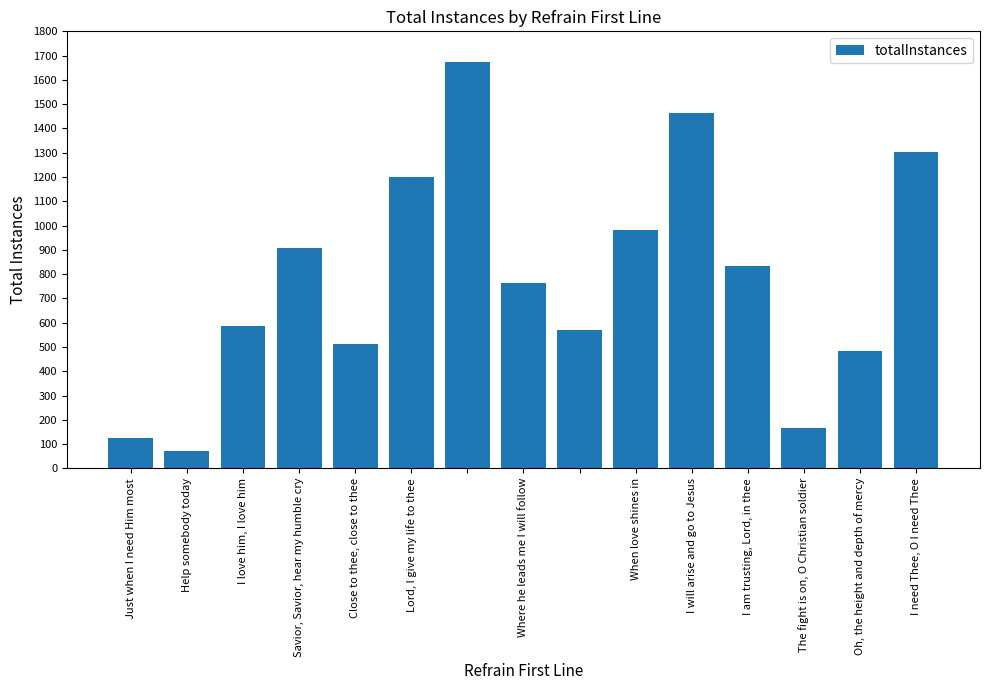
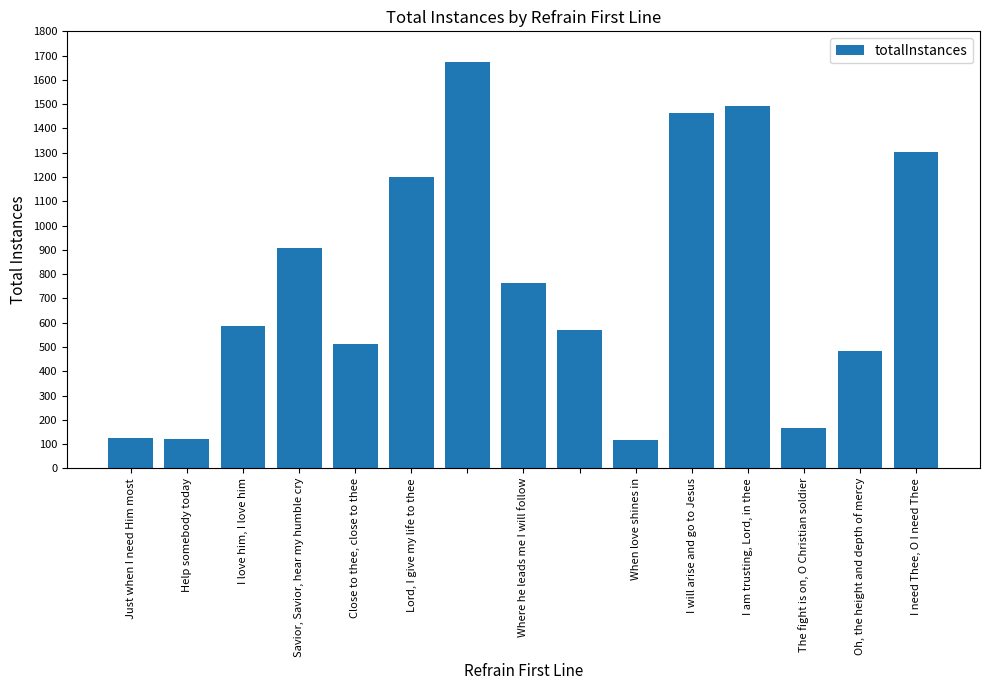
  {
    "Just when I need Him most": 130,
-   "Help somebody today": 70,
+   "Help somebody today": 120,
    "I love him, I love him": 590,
    "Savior, Savior, hear my humble cry": 910,
    "Close to thee, close to thee": 510,
    "Lord, I give my life to thee": 1200,
    "Where he leads me I will follow": 770,
-   "When love shines in": 980,
+   "When love shines in": 120,
    "I will arise and go to Jesus": 1460,
-   "I am trusting, Lord, in thee": 840,
+   "I am trusting, Lord, in thee": 1490,
    "The fight is on, O Christian soldier": 170,
    "Oh, the height and depth of mercy": 490,
    "I need Thee, O I need Thee": 1310
  }
